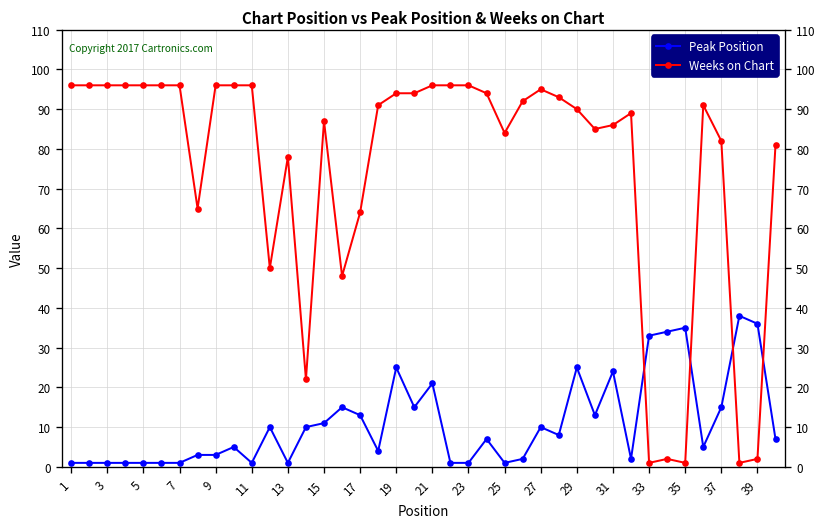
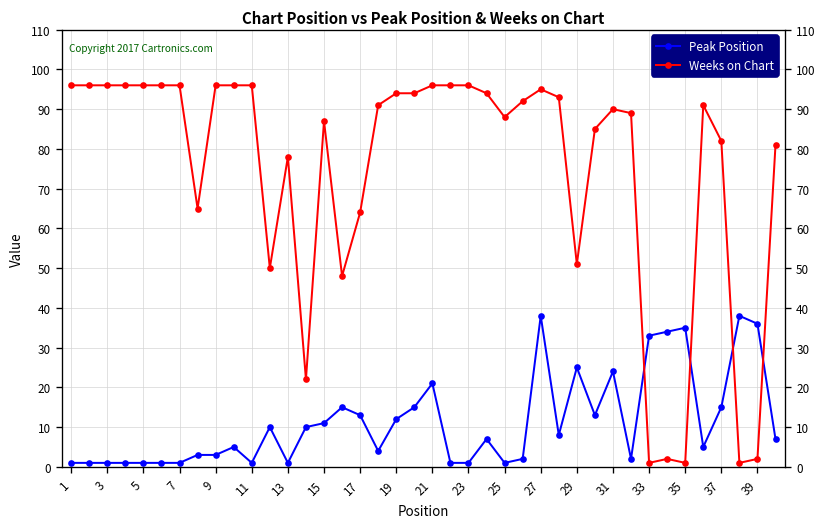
  {
    "Peak Position": {
      "1": 1,
      "3": 1,
      "5": 1,
      "7": 1,
      "9": 3,
      "11": 1,
      "13": 1,
      "15": 11,
      "17": 13,
-     "19": 25,
+     "19": 12,
      "21": 21,
      "23": 1,
      "25": 1,
-     "27": 10,
+     "27": 38,
      "29": 25,
      "31": 24,
      "33": 33,
      "35": 35,
      "37": 15,
      "39": 36
    },
    "Weeks on Chart": {
      "1": 96,
      "3": 96,
      "5": 96,
      "7": 96,
      "9": 96,
      "11": 96,
      "13": 78,
      "15": 87,
      "17": 64,
      "19": 94,
      "21": 96,
      "23": 96,
-     "25": 84,
+     "25": 88,
      "27": 95,
-     "29": 90,
-     "31": 86,
+     "29": 51,
+     "31": 90,
      "33": 1,
      "35": 1,
      "37": 82,
      "39": 2
    }
  }
